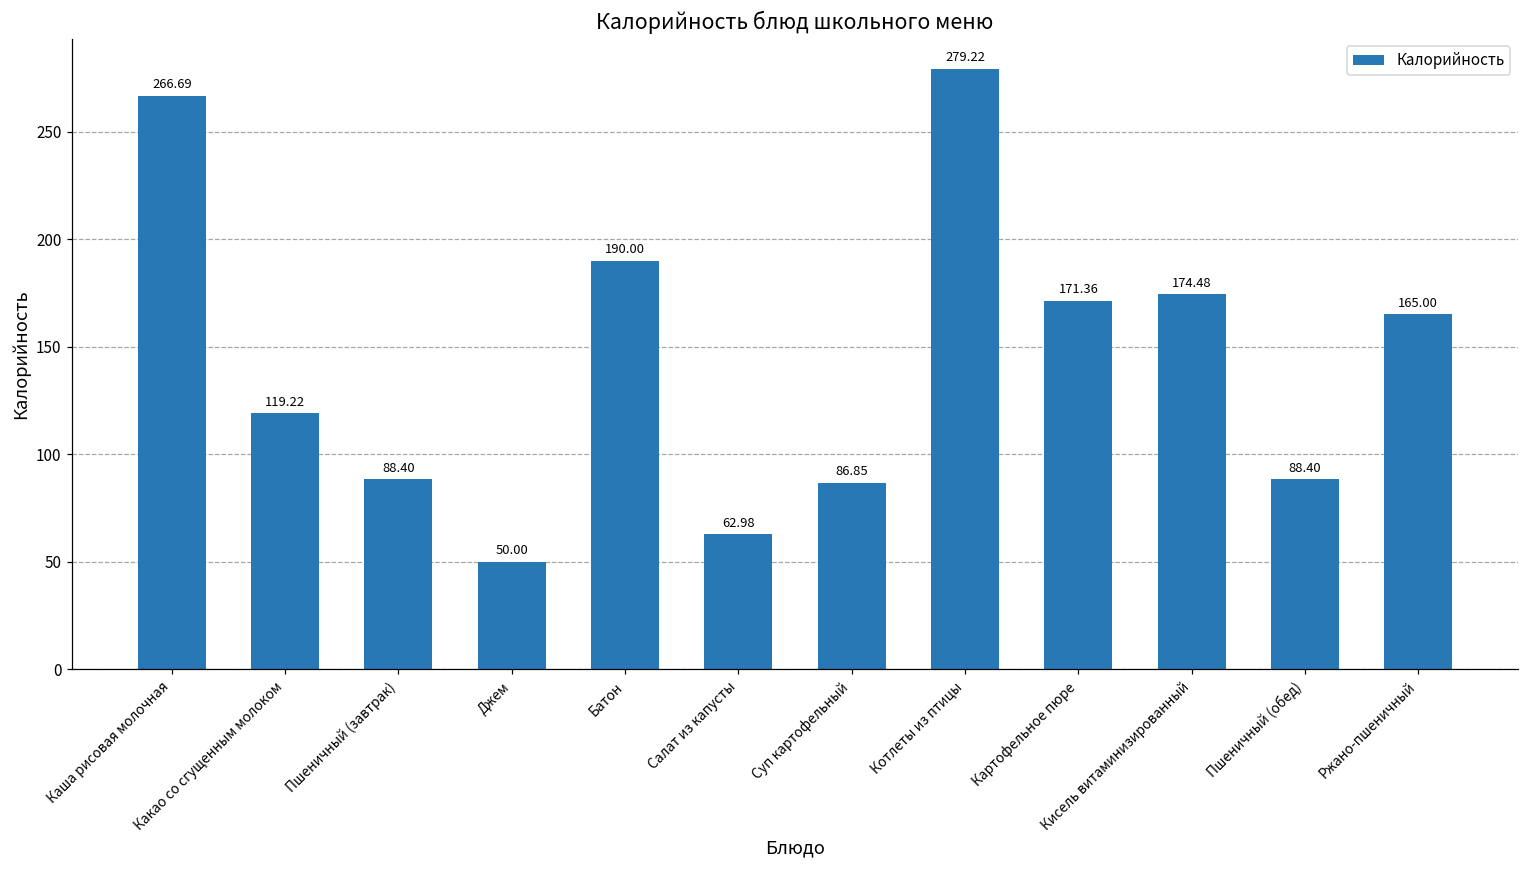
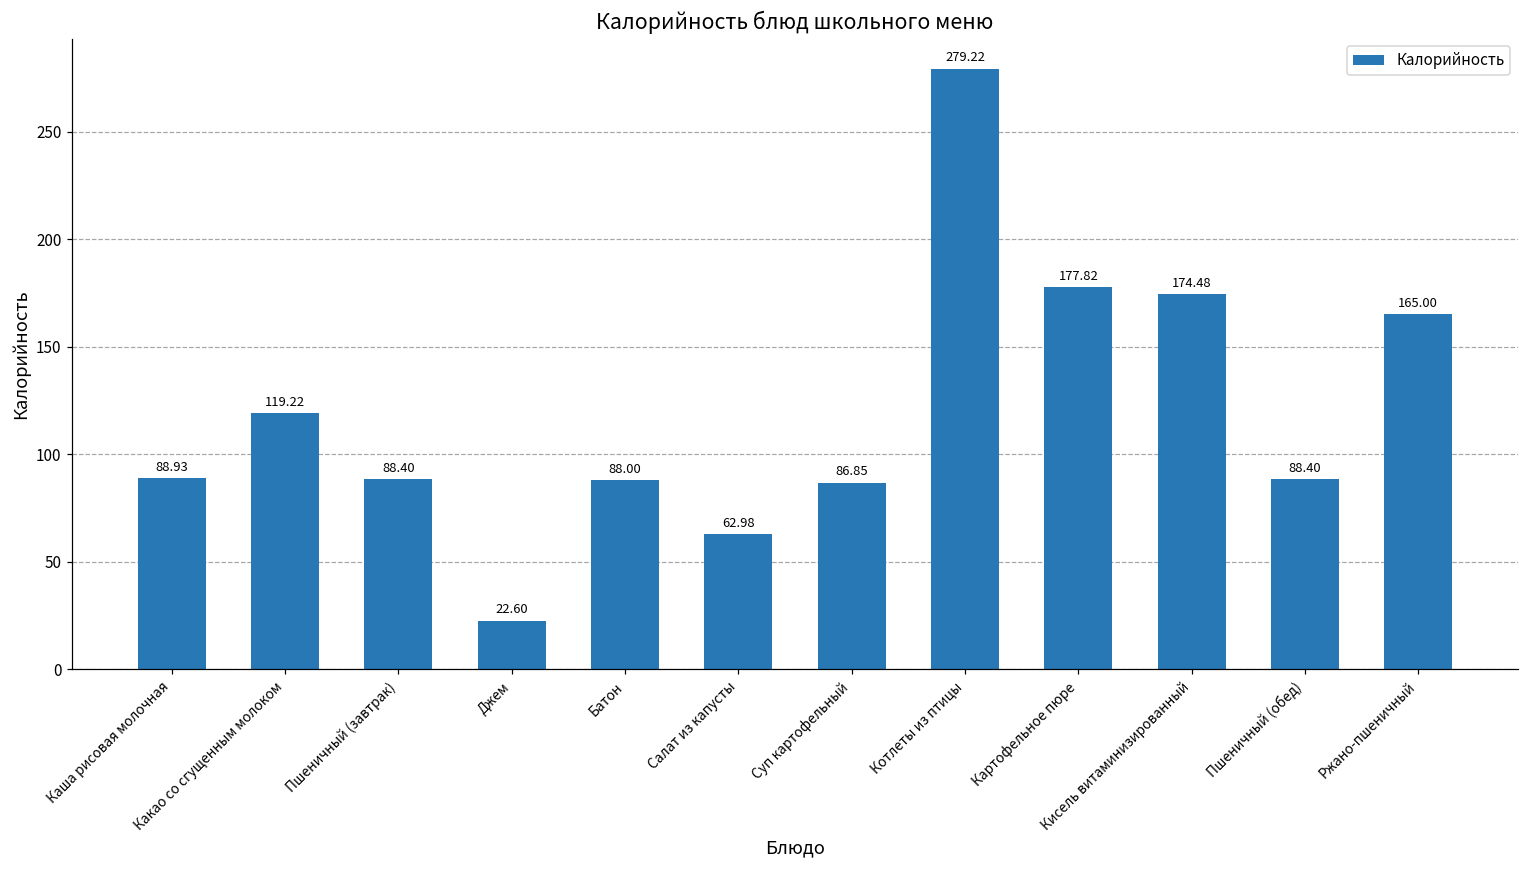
  {
-   "Каша рисовая молочная": 266.69,
+   "Каша рисовая молочная": 88.93,
    "Какао со сгущенным молоком": 119.22,
    "Пшеничный (завтрак)": 88.40,
-   "Джем": 50.00,
-   "Батон": 190.00,
+   "Джем": 22.60,
+   "Батон": 88.00,
    "Салат из капусты": 62.98,
    "Суп картофельный": 86.85,
    "Котлеты из птицы": 279.22,
-   "Картофельное пюре": 171.36,
+   "Картофельное пюре": 177.82,
    "Кисель витаминизированный": 174.48,
    "Пшеничный (обед)": 88.40,
    "Ржано-пшеничный": 165.00
  }
